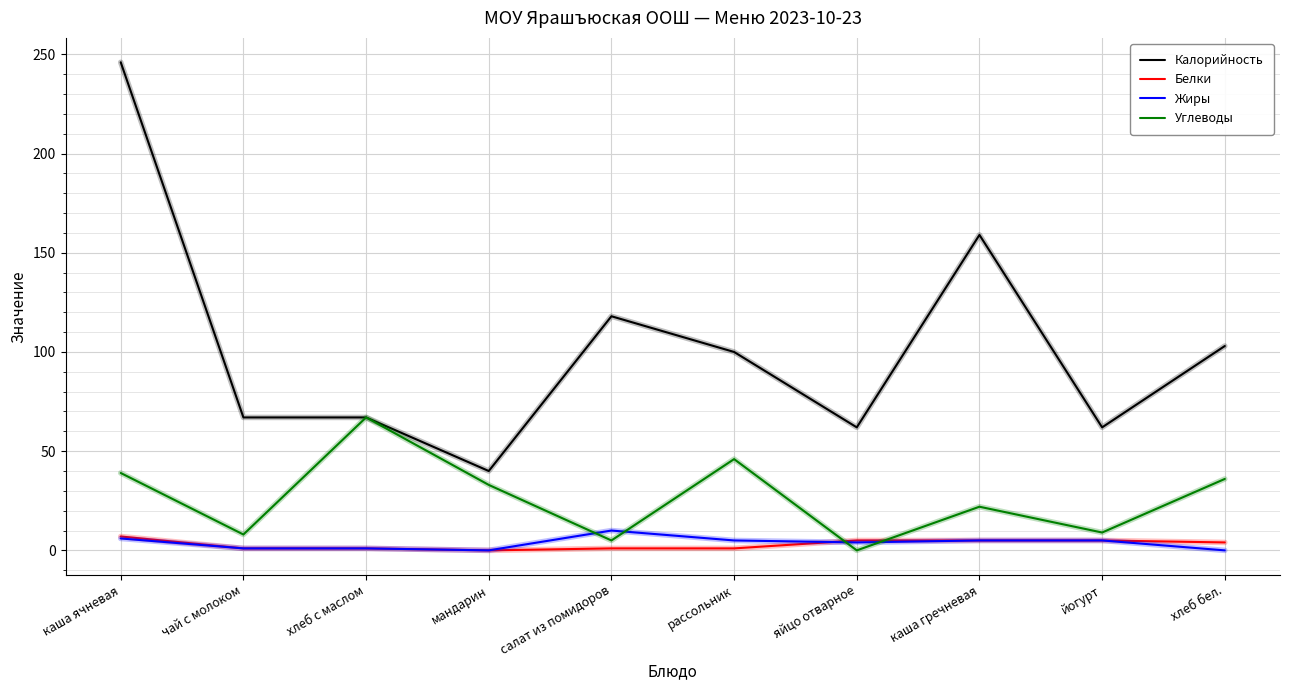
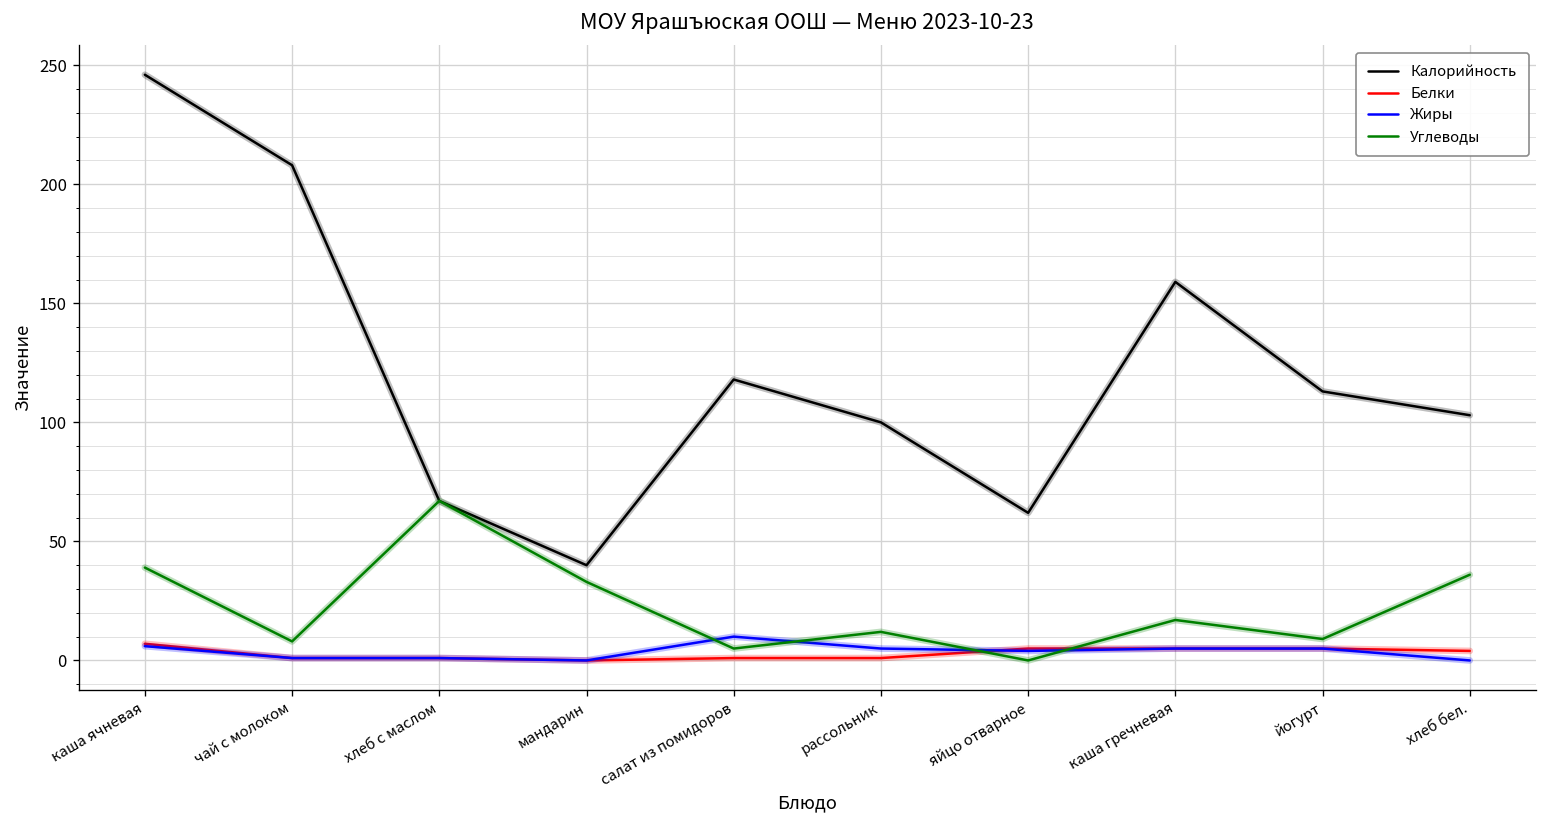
  {
    "Калорийность": {
      "каша ячневая": 246,
-     "чай с молоком": 67,
+     "чай с молоком": 208,
      "мандарин": 40,
      "салат из помидоров": 118,
      "рассольник": 100,
      "яйцо отварное": 62,
      "каша гречневая": 159,
-     "йогурт": 62,
+     "йогурт": 113,
      "хлеб бел.": 103
    },
    "Белки": {
      "салат из помидоров": 1,
      "рассольник": 1,
      "хлеб бел.": 4
    },
    "Жиры": {
      "салат из помидоров": 10,
      "рассольник": 5,
      "хлеб бел.": 0
    },
    "Углеводы": {
      "каша ячневая": 39,
      "чай с молоком": 8,
      "мандарин": 33,
      "салат из помидоров": 5,
-     "рассольник": 46,
+     "рассольник": 12,
      "яйцо отварное": 0,
-     "каша гречневая": 22,
+     "каша гречневая": 17,
      "йогурт": 9,
      "хлеб бел.": 36
    }
  }
